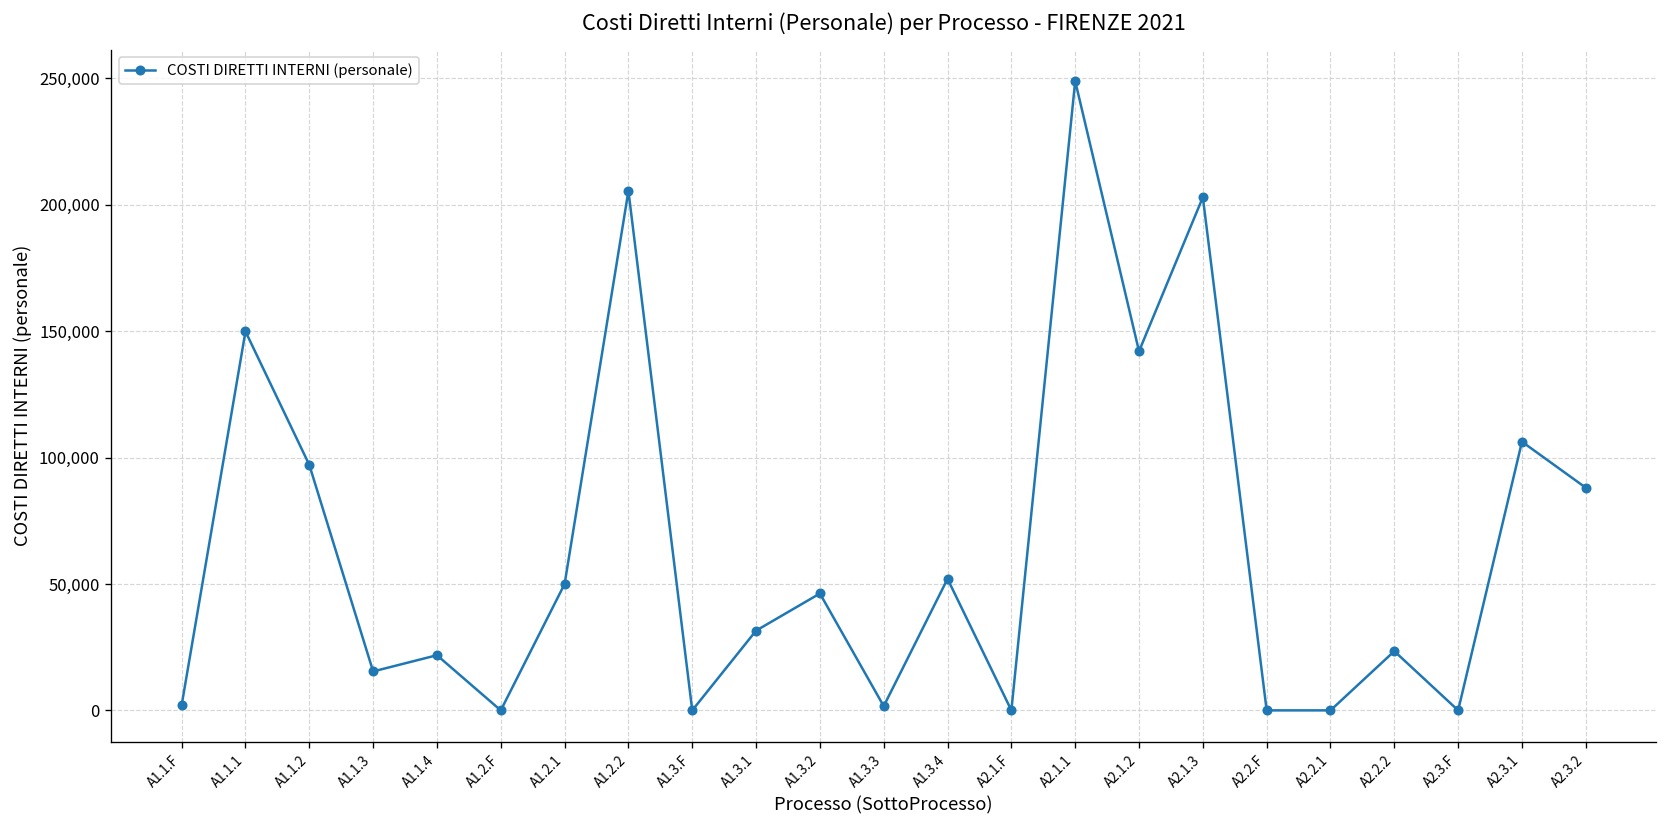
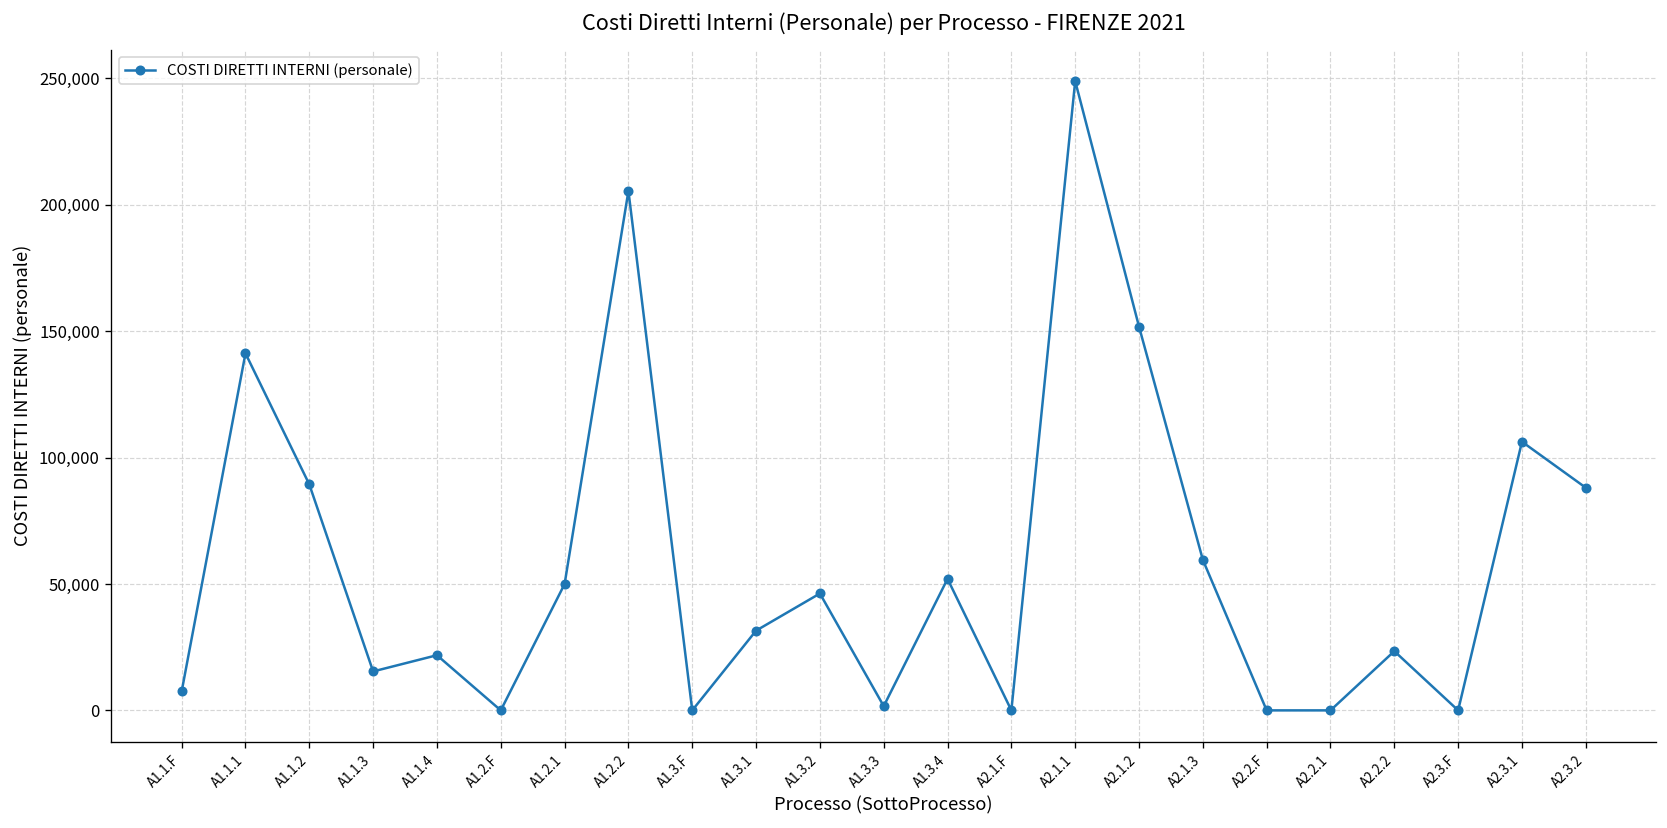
  {
-   "A1.1.F": "2,000",
-   "A1.1.1": "150,000",
-   "A1.1.2": "97,000",
+   "A1.1.F": "7,000",
+   "A1.1.1": "141,000",
+   "A1.1.2": "89,000",
    "A1.1.3": "15,000",
    "A1.1.4": "22,000",
    "A1.2.F": "0",
    "A1.2.1": "50,000",
    "A1.2.2": "206,000",
    "A1.3.F": "0",
    "A1.3.1": "32,000",
    "A1.3.2": "46,000",
    "A1.3.3": "2,000",
    "A1.3.4": "52,000",
    "A2.1.F": "0",
    "A2.1.1": "249,000",
-   "A2.1.2": "142,000",
-   "A2.1.3": "203,000",
+   "A2.1.2": "152,000",
+   "A2.1.3": "60,000",
    "A2.2.F": "0",
    "A2.2.1": "0",
    "A2.2.2": "23,000",
    "A2.3.F": "0",
    "A2.3.1": "106,000",
    "A2.3.2": "88,000"
  }
